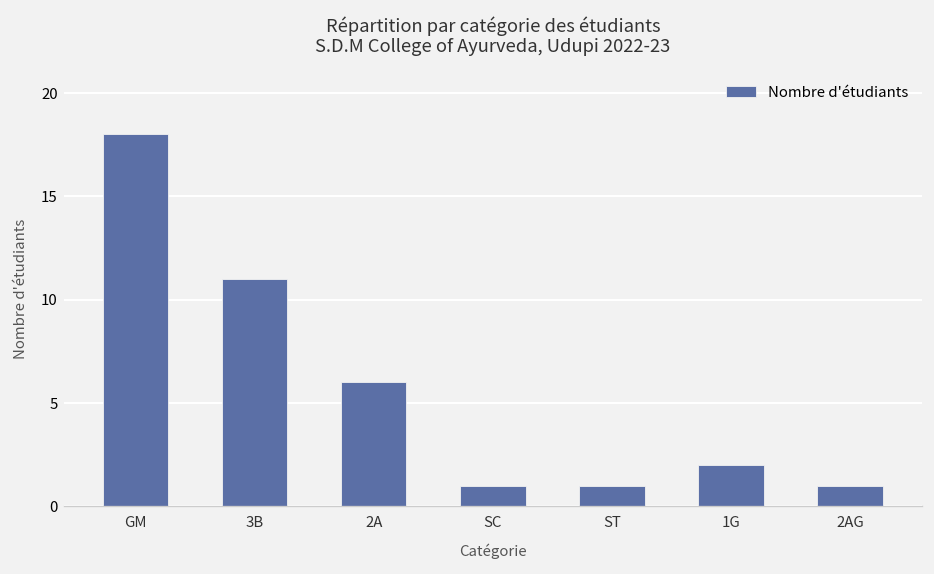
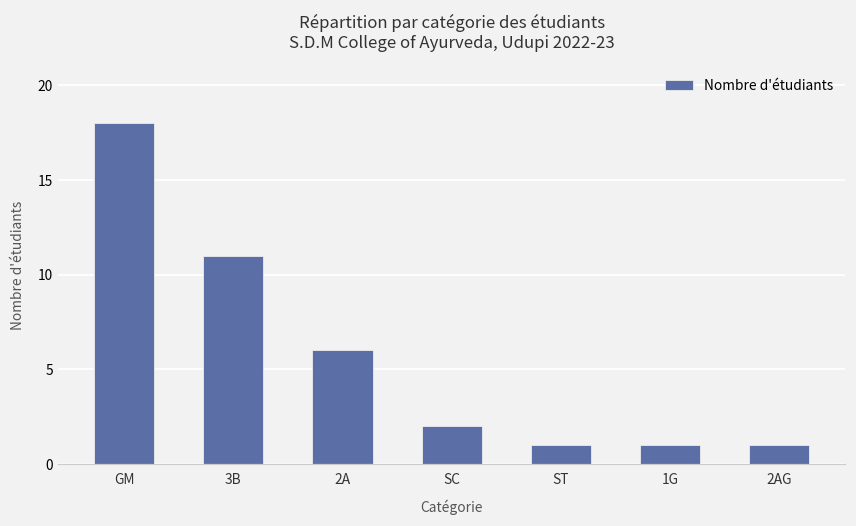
  {
    "GM": 18,
    "3B": 11,
    "2A": 6,
-   "SC": 1,
+   "SC": 2,
    "ST": 1,
-   "1G": 2,
+   "1G": 1,
    "2AG": 1
  }
